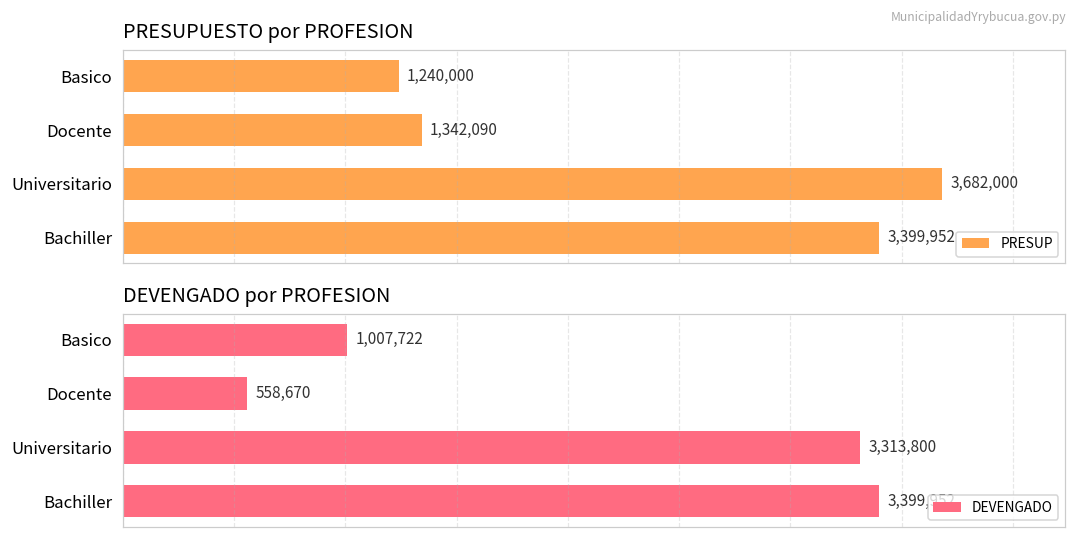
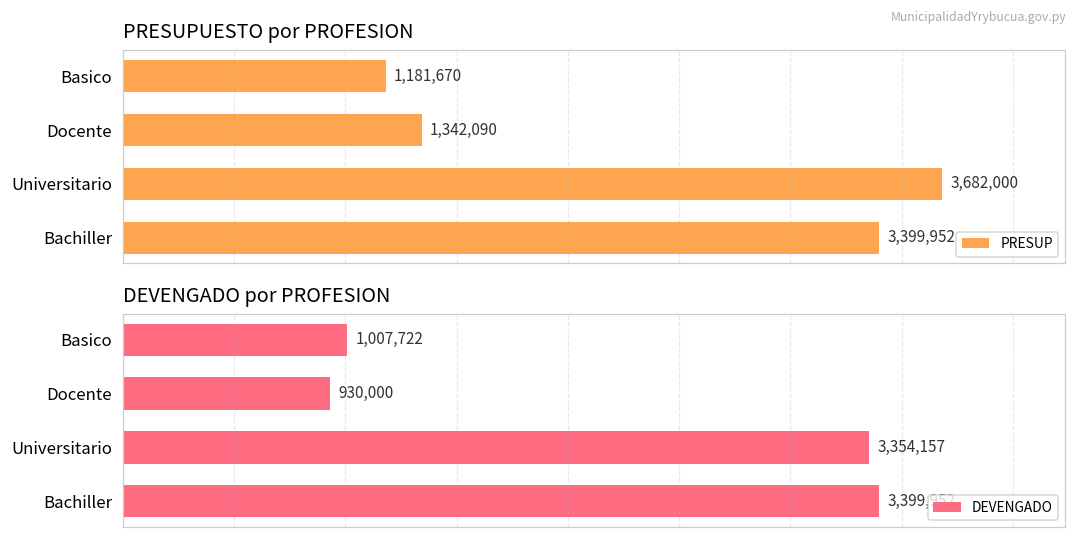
  {
    "PRESUPUESTO por PROFESION": {
-     "Basico": "1,240,000",
+     "Basico": "1,181,670",
      "Docente": "1,342,090",
      "Universitario": "3,682,000",
      "Bachiller": "3,399,952"
    },
    "DEVENGADO por PROFESION": {
      "Basico": "1,007,722",
-     "Docente": "558,670",
-     "Universitario": "3,313,800"
+     "Docente": "930,000",
+     "Universitario": "3,354,157"
    }
  }
